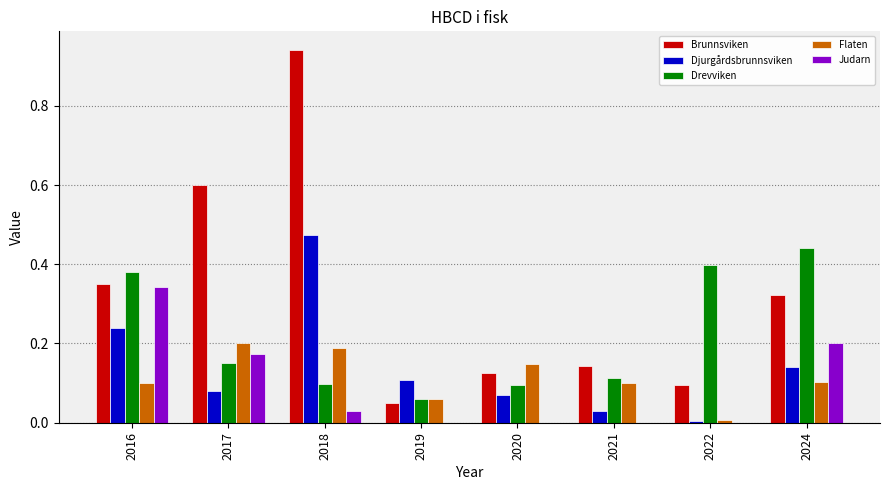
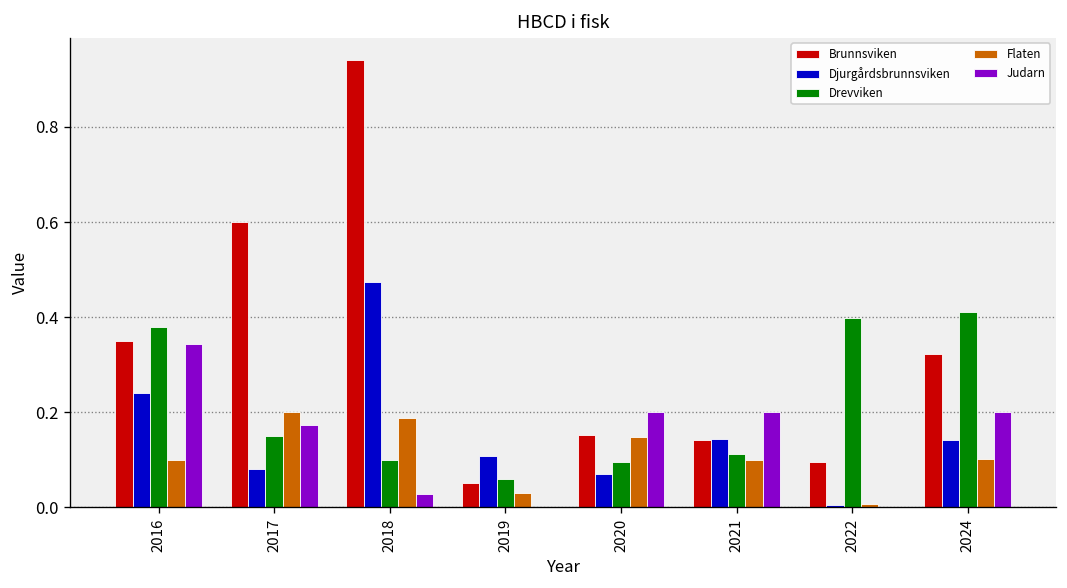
  {
    "Brunnsviken": {
      "2016": 0.35,
      "2017": 0.60,
      "2018": 0.94,
      "2019": 0.05,
-     "2020": 0.13,
+     "2020": 0.15,
      "2021": 0.14,
      "2022": 0.10,
      "2024": 0.32
    },
    "Djurgårdsbrunnsviken": {
      "2016": 0.24,
      "2017": 0.08,
      "2018": 0.47,
      "2019": 0.11,
      "2020": 0.07,
-     "2021": 0.03,
+     "2021": 0.14,
      "2024": 0.14
    },
    "Drevviken": {
      "2016": 0.38,
      "2017": 0.15,
      "2018": 0.10,
      "2019": 0.06,
      "2020": 0.10,
      "2021": 0.11,
      "2022": 0.40,
-     "2024": 0.44
+     "2024": 0.41
    },
    "Flaten": {
      "2016": 0.10,
      "2017": 0.20,
      "2018": 0.19,
-     "2019": 0.06,
+     "2019": 0.03,
      "2020": 0.15,
      "2021": 0.10,
      "2024": 0.10
    },
    "Judarn": {
      "2016": 0.34,
      "2017": 0.17,
      "2018": 0.03,
      "2019": 0.0,
-     "2020": 0.0,
-     "2021": 0.0,
+     "2020": 0.2,
+     "2021": 0.2,
      "2022": 0.0,
      "2024": 0.2
    }
  }
